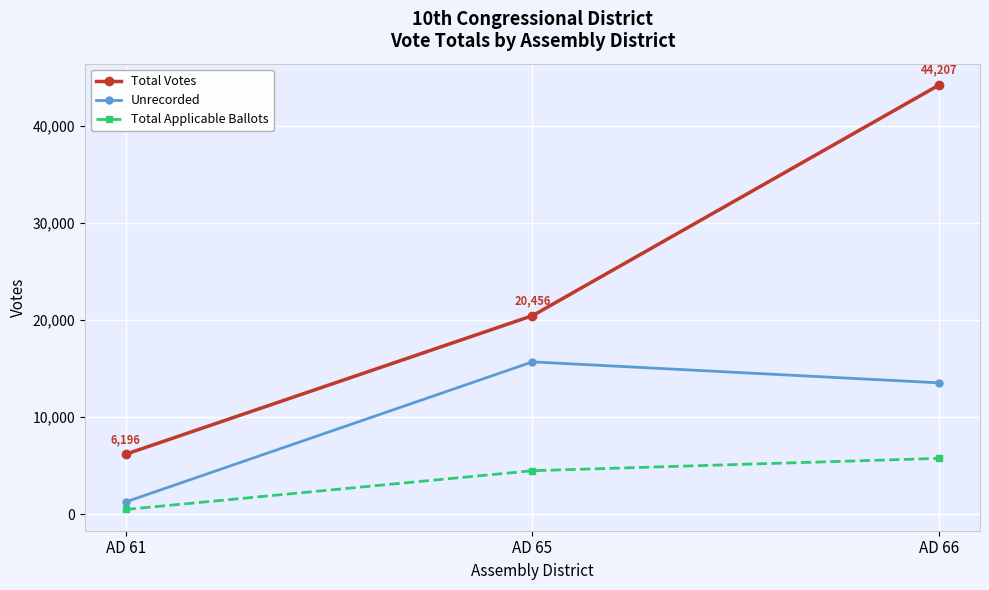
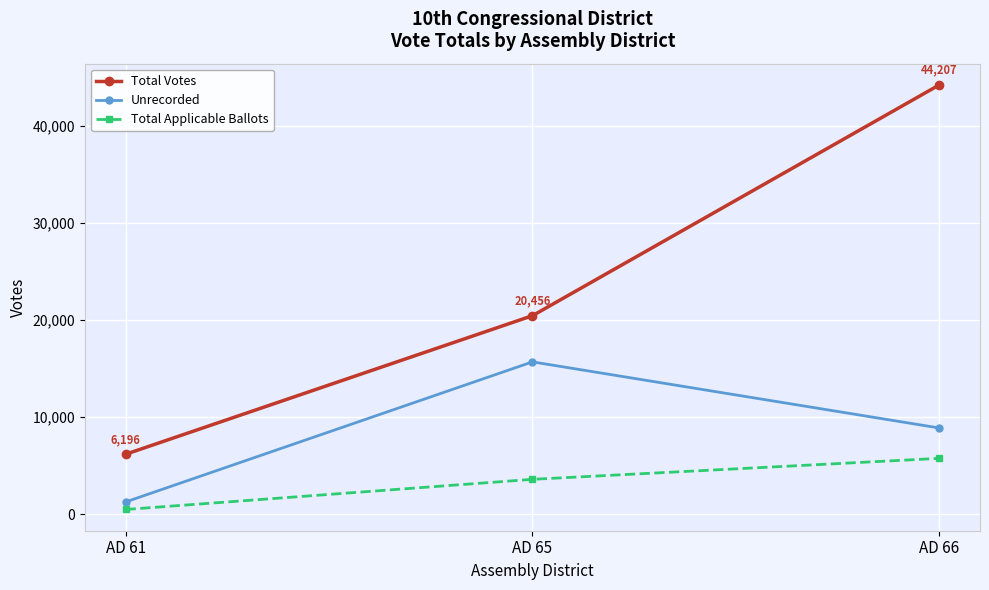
  {
    "Total Votes": {
      "AD 61": "6,196",
      "AD 65": "20,456",
      "AD 66": "44,207"
    },
    "Unrecorded": {
      "AD 61": "1,000",
      "AD 65": "16,000",
-     "AD 66": "14,000"
+     "AD 66": "9,000"
    },
    "Total Applicable Ballots": {
      "AD 61": "1,000",
-     "AD 65": "5,000",
+     "AD 65": "4,000",
      "AD 66": "6,000"
    }
  }
